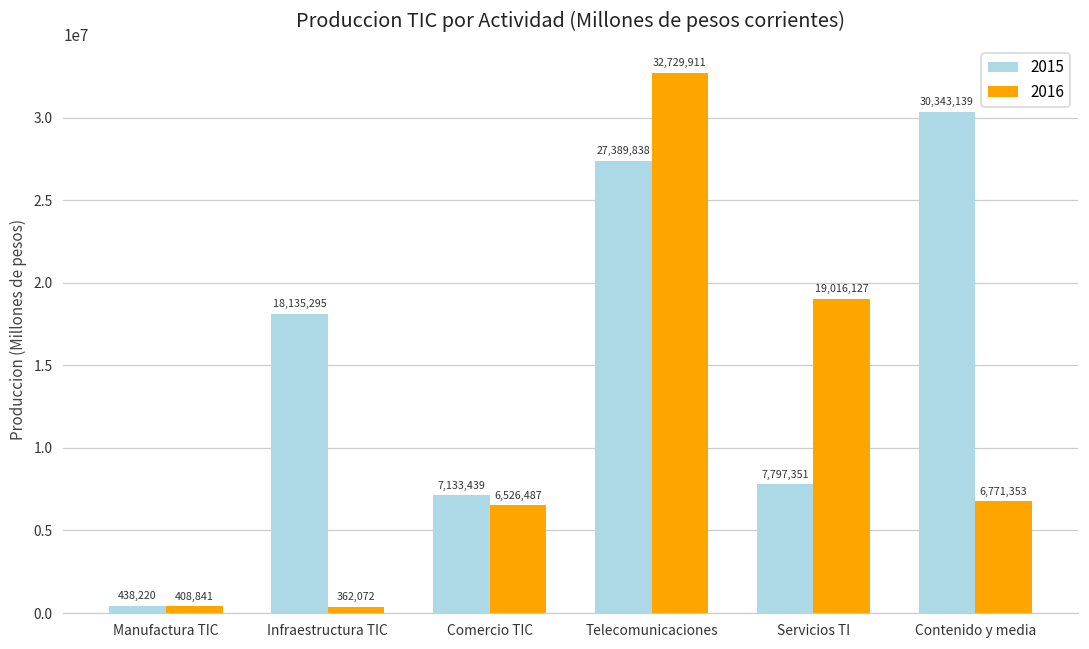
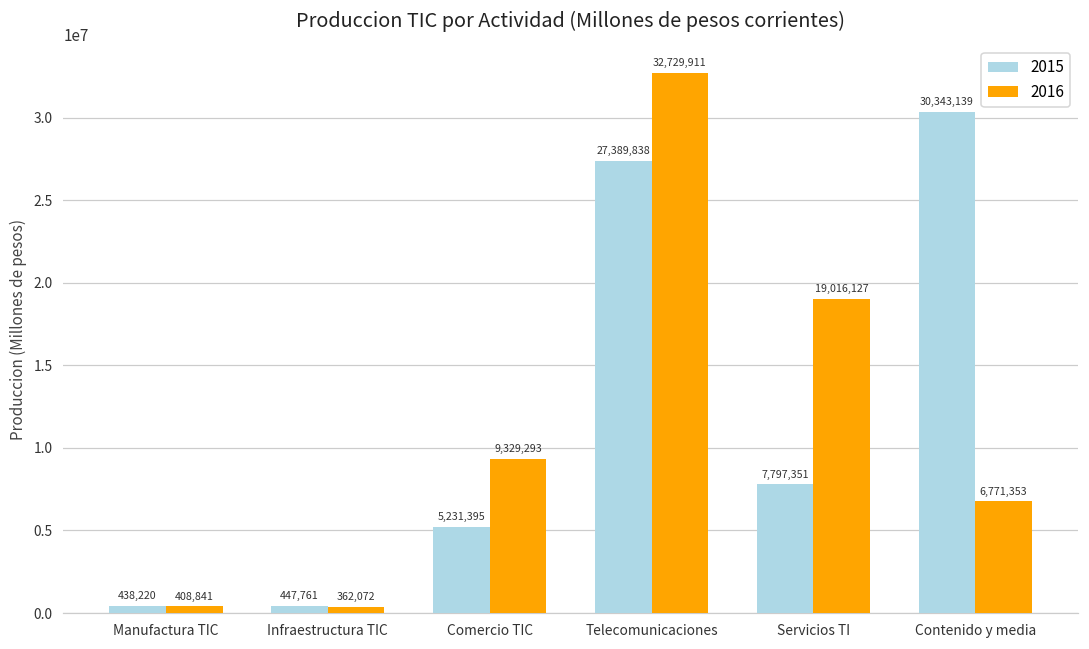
  {
    "2015": {
      "Manufactura TIC": "438,220",
-     "Infraestructura TIC": "18,135,295",
-     "Comercio TIC": "7,133,439",
+     "Infraestructura TIC": "447,761",
+     "Comercio TIC": "5,231,395",
      "Telecomunicaciones": "27,389,838",
      "Servicios TI": "7,797,351",
      "Contenido y media": "30,343,139"
    },
    "2016": {
      "Manufactura TIC": "408,841",
      "Infraestructura TIC": "362,072",
-     "Comercio TIC": "6,526,487",
+     "Comercio TIC": "9,329,293",
      "Telecomunicaciones": "32,729,911",
      "Servicios TI": "19,016,127",
      "Contenido y media": "6,771,353"
    }
  }
